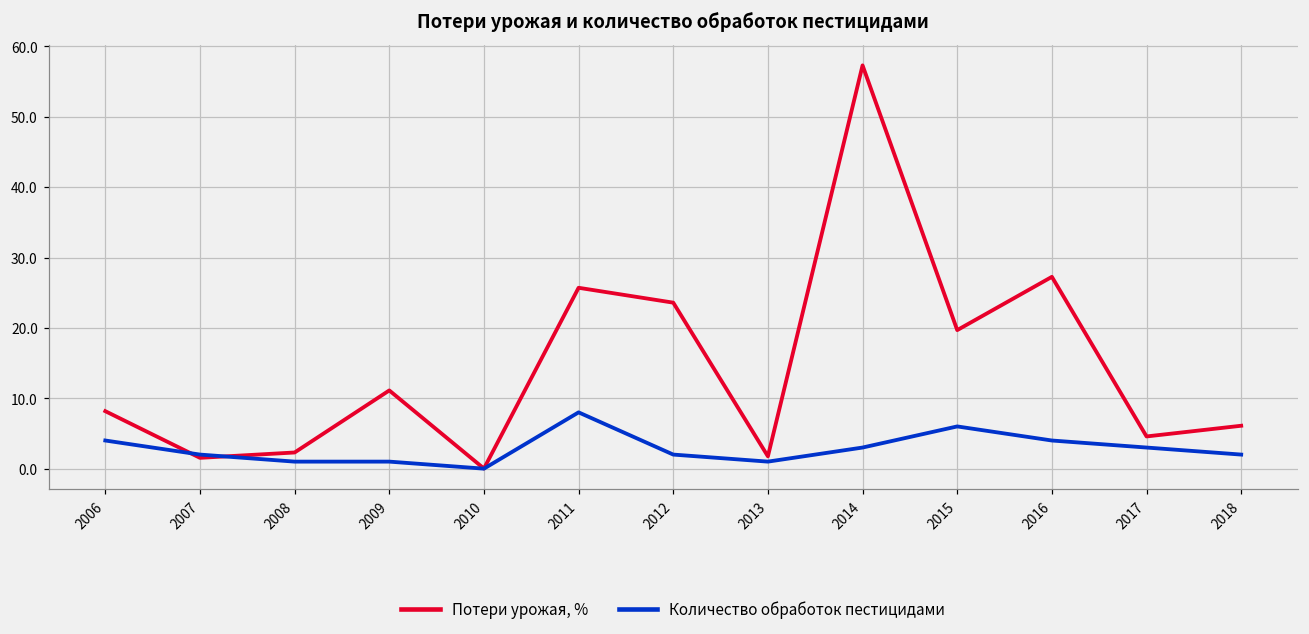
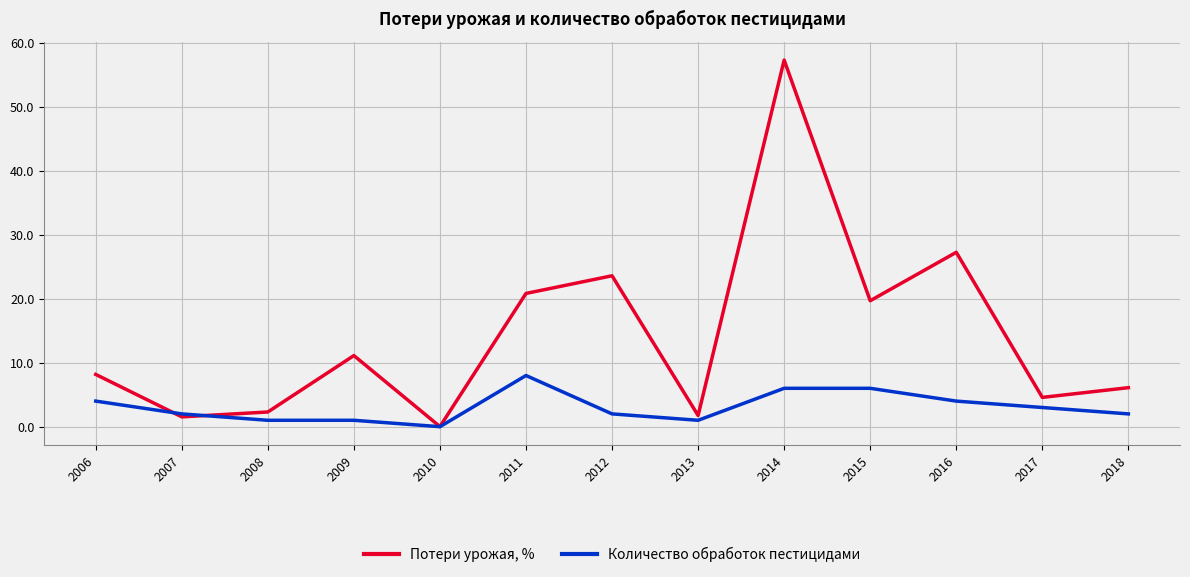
  {
    "Потери урожая, %": {
      "2006": 8,
      "2007": 2,
      "2008": 2,
      "2009": 11,
-     "2011": 26,
+     "2011": 21,
      "2012": 24,
      "2013": 2,
      "2014": 57,
      "2015": 20,
      "2016": 27,
      "2017": 5,
      "2018": 6
    },
    "Количество обработок пестицидами": {
      "2006": 4,
      "2007": 2,
      "2008": 1,
      "2009": 1,
      "2011": 8,
      "2012": 2,
      "2013": 1,
-     "2014": 3,
+     "2014": 6,
      "2015": 6,
      "2016": 4,
      "2017": 3,
      "2018": 2
    }
  }
